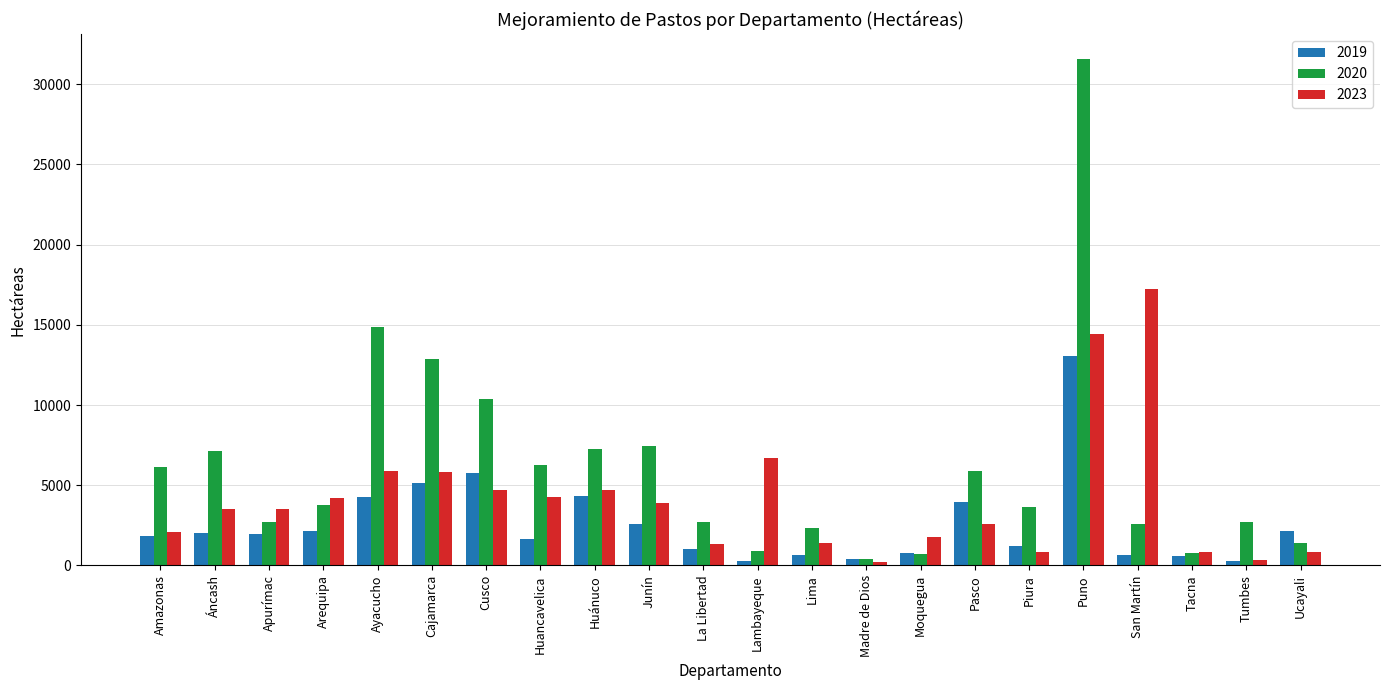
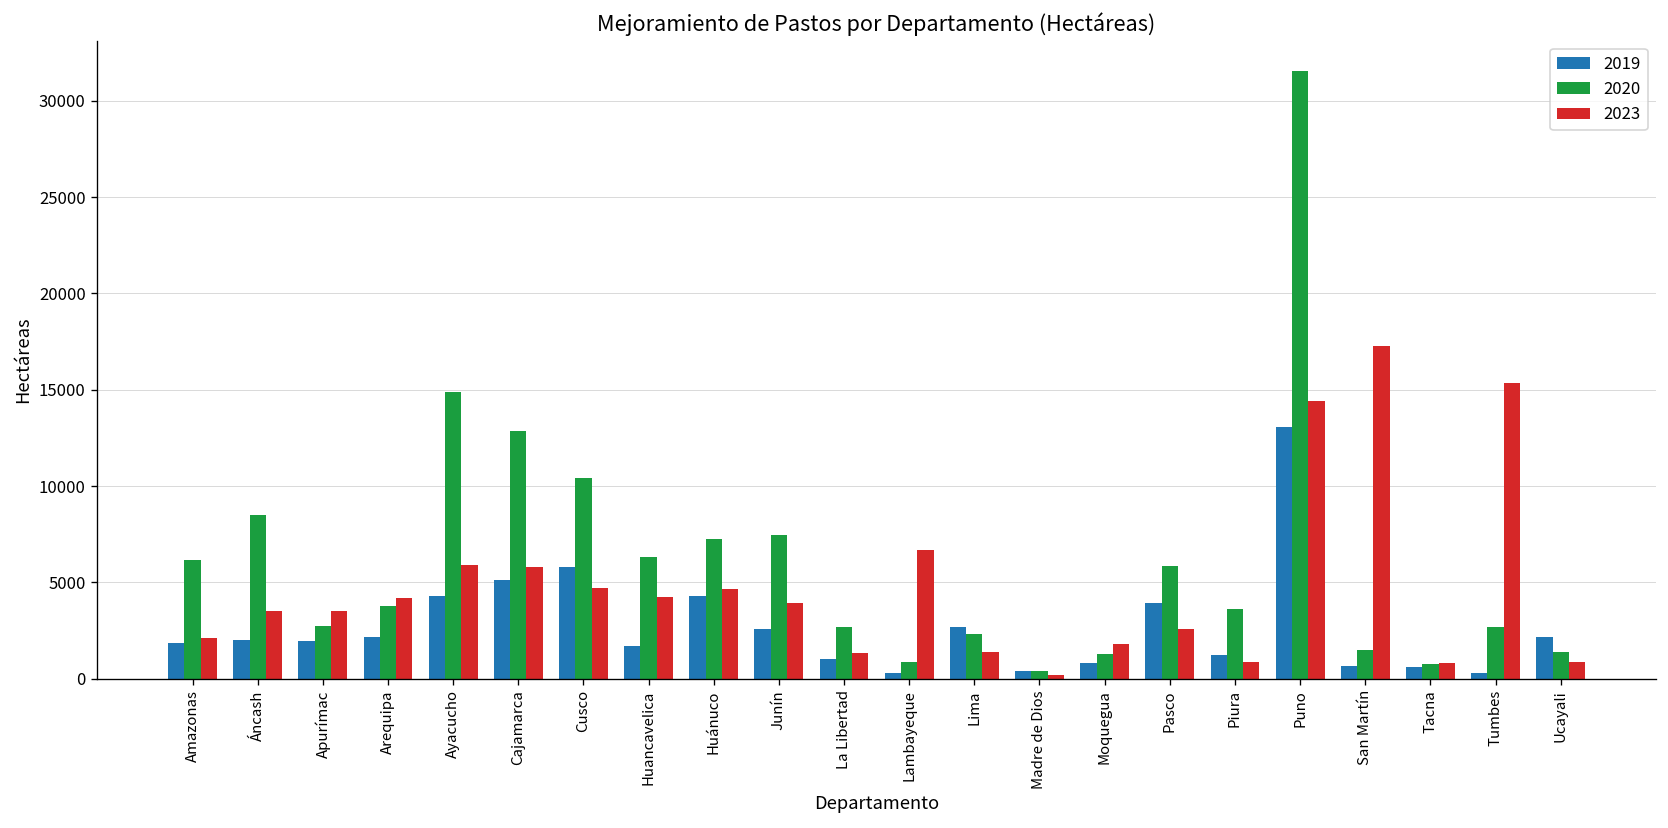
  {
    "2019": {
      "Amazonas": 1900,
      "Áncash": 2000,
      "Apurímac": 1900,
      "Arequipa": 2200,
      "Ayacucho": 4300,
      "Cajamarca": 5100,
      "Cusco": 5800,
      "Huancavelica": 1700,
      "Huánuco": 4300,
      "Junín": 2600,
      "La Libertad": 1000,
      "Lambayeque": 300,
-     "Lima": 700,
+     "Lima": 2700,
      "Madre de Dios": 400,
      "Moquegua": 800,
      "Pasco": 3900,
      "Piura": 1200,
      "Puno": 13100,
      "San Martín": 600,
      "Tacna": 600,
      "Tumbes": 300,
      "Ucayali": 2100
    },
    "2020": {
      "Amazonas": 6200,
-     "Áncash": 7100,
+     "Áncash": 8500,
      "Apurímac": 2700,
      "Arequipa": 3800,
      "Ayacucho": 14900,
      "Cajamarca": 12900,
      "Cusco": 10400,
      "Huancavelica": 6300,
      "Huánuco": 7300,
      "Junín": 7500,
      "La Libertad": 2700,
      "Lambayeque": 900,
      "Lima": 2300,
      "Madre de Dios": 400,
-     "Moquegua": 700,
+     "Moquegua": 1300,
      "Pasco": 5900,
      "Piura": 3600,
      "Puno": 31500,
-     "San Martín": 2600,
+     "San Martín": 1500,
      "Tacna": 800,
      "Tumbes": 2700,
      "Ucayali": 1400
    },
    "2023": {
      "Amazonas": 2100,
      "Áncash": 3500,
      "Apurímac": 3500,
      "Arequipa": 4200,
      "Ayacucho": 5900,
      "Cajamarca": 5800,
      "Cusco": 4700,
      "Huancavelica": 4300,
      "Huánuco": 4700,
      "Junín": 3900,
      "La Libertad": 1300,
      "Lambayeque": 6700,
      "Lima": 1400,
      "Madre de Dios": 200,
      "Moquegua": 1800,
      "Pasco": 2600,
      "Piura": 900,
      "Puno": 14400,
      "San Martín": 17200,
      "Tacna": 800,
-     "Tumbes": 400,
+     "Tumbes": 15400,
      "Ucayali": 800
    }
  }
